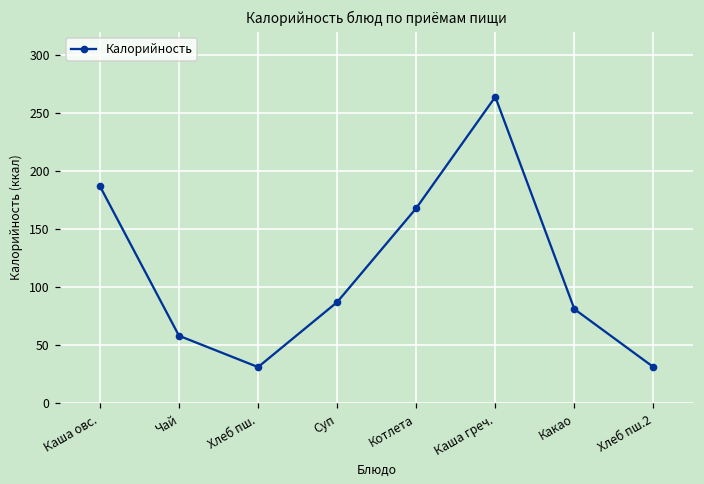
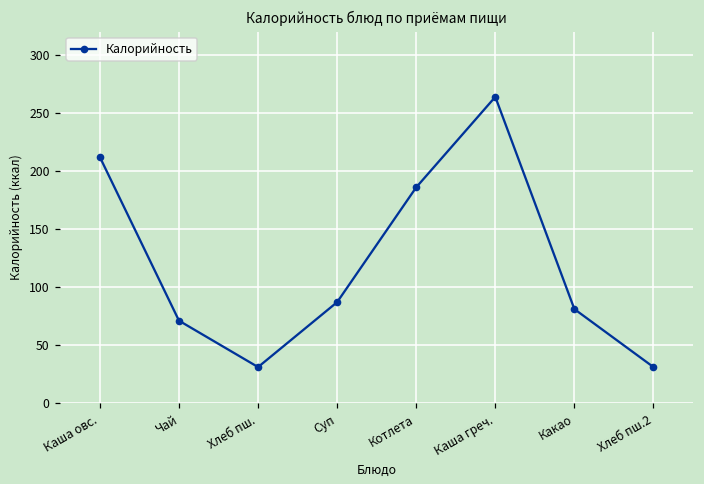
  {
-   "Каша овс.": 187,
-   "Чай": 58,
+   "Каша овс.": 212,
+   "Чай": 71,
    "Хлеб пш.": 31,
    "Суп": 87,
-   "Котлета": 168,
+   "Котлета": 186,
    "Каша греч.": 264,
    "Какао": 81,
    "Хлеб пш.2": 31
  }
